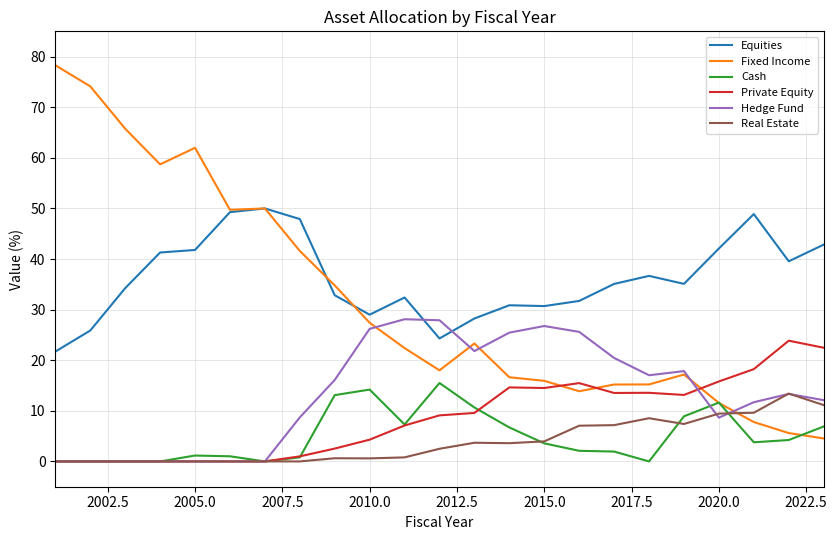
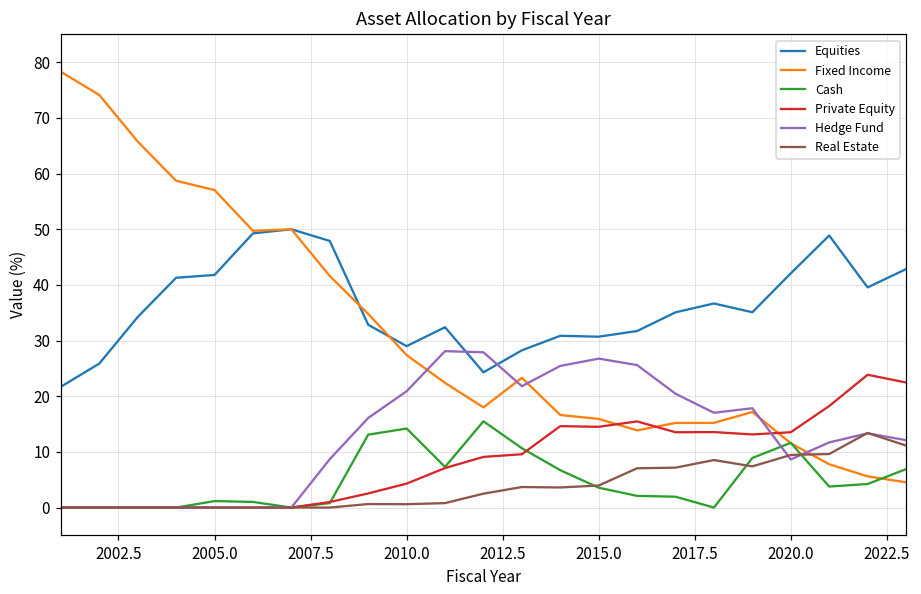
  {
    "Equities": {
      "2005.0": 42,
      "2010.0": 29,
      "2015.0": 31,
      "2020.0": 42
    },
    "Fixed Income": {
-     "2005.0": 62,
+     "2005.0": 57,
      "2010.0": 27,
      "2015.0": 16
    },
    "Cash": {
      "2005.0": 1,
      "2010.0": 14
    },
    "Private Equity": {
      "2010.0": 4,
      "2015.0": 15,
-     "2020.0": 16
+     "2020.0": 14
    },
    "Hedge Fund": {
-     "2010.0": 26,
+     "2010.0": 21,
      "2015.0": 27,
      "2020.0": 9
    },
    "Real Estate": {
      "2010.0": 1,
      "2020.0": 9
    }
  }
